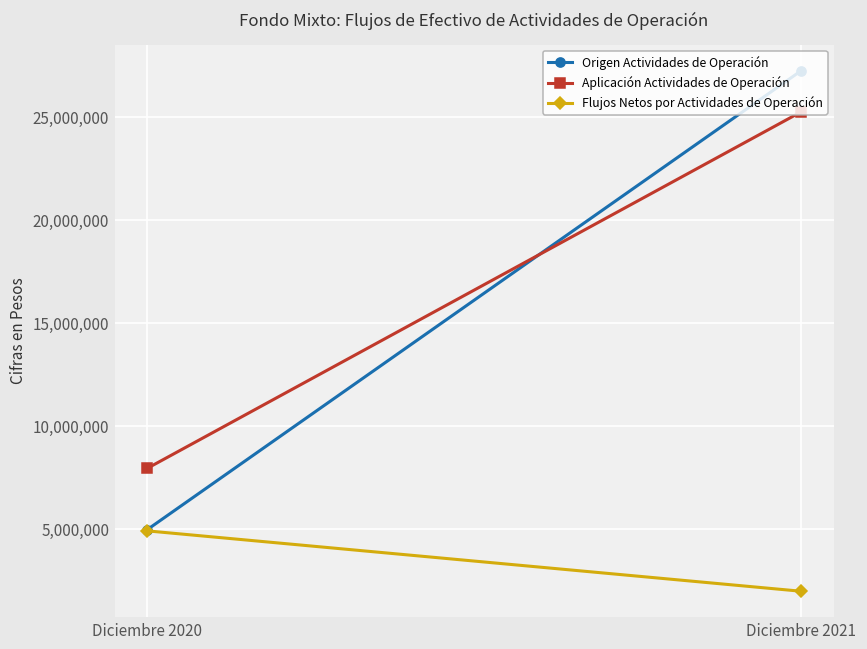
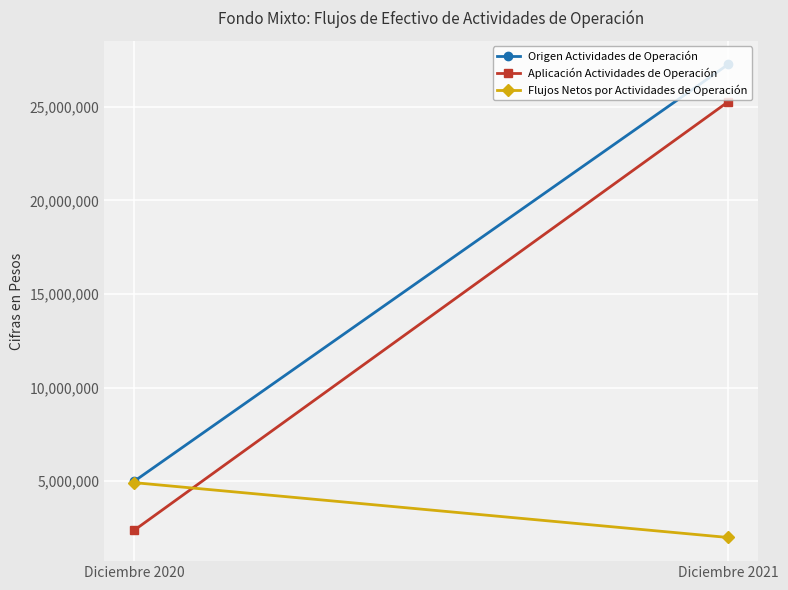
  {
    "Aplicación Actividades de Operación": {
-     "Diciembre 2020": "8,000,000",
+     "Diciembre 2020": "2,400,000",
      "Diciembre 2021": "25,300,000"
    },
    "Flujos Netos por Actividades de Operación": {
      "Diciembre 2021": "2,000,000"
    }
  }
